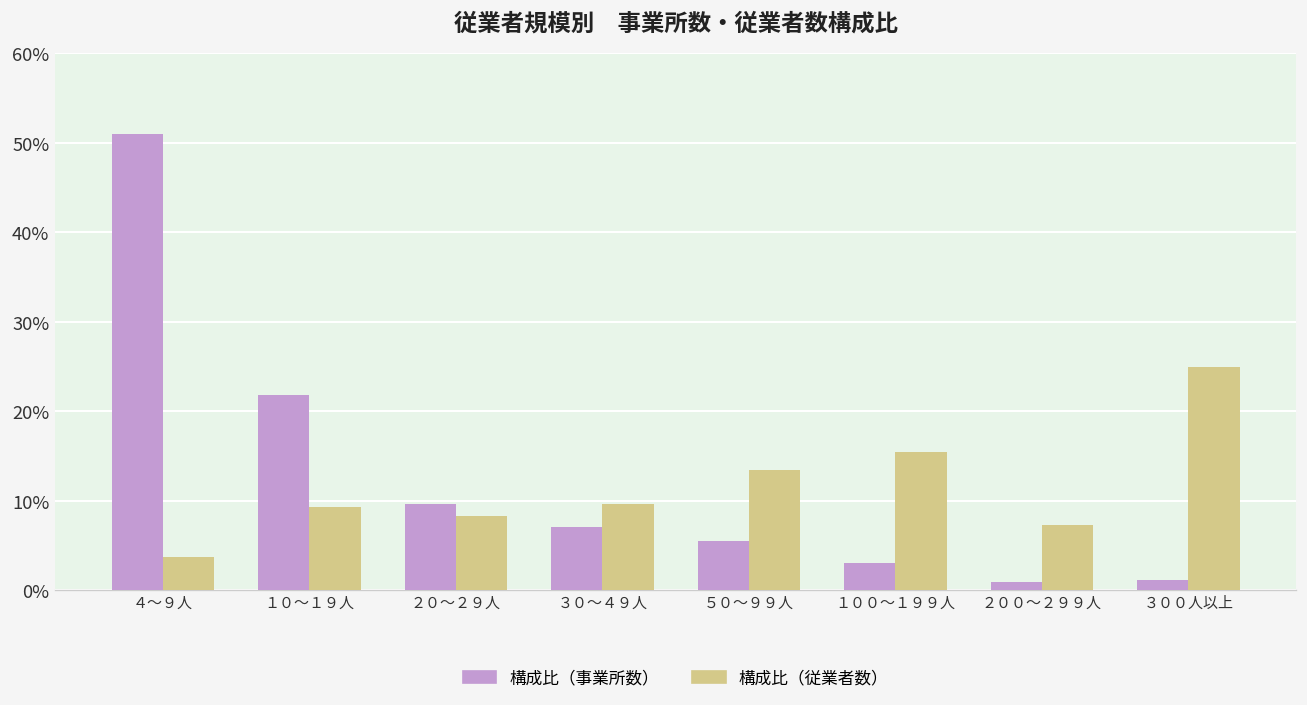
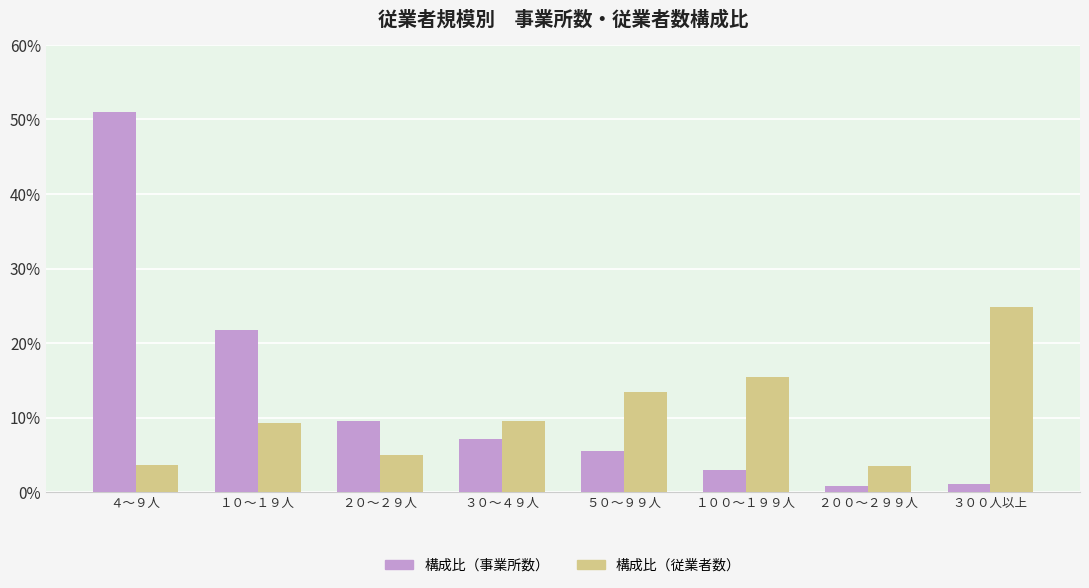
  {
    "構成比（事業所数）": {
      "４～９人": "51%",
      "１０～１９人": "22%",
      "２０～２９人": "10%",
      "３０～４９人": "7%",
      "５０～９９人": "6%",
      "１００～１９９人": "3%",
      "２００～２９９人": "1%",
      "３００人以上": "1%"
    },
    "構成比（従業者数）": {
      "４～９人": "4%",
      "１０～１９人": "9%",
-     "２０～２９人": "8%",
+     "２０～２９人": "5%",
      "３０～４９人": "10%",
      "５０～９９人": "13%",
      "１００～１９９人": "15%",
-     "２００～２９９人": "7%",
+     "２００～２９９人": "4%",
      "３００人以上": "25%"
    }
  }
